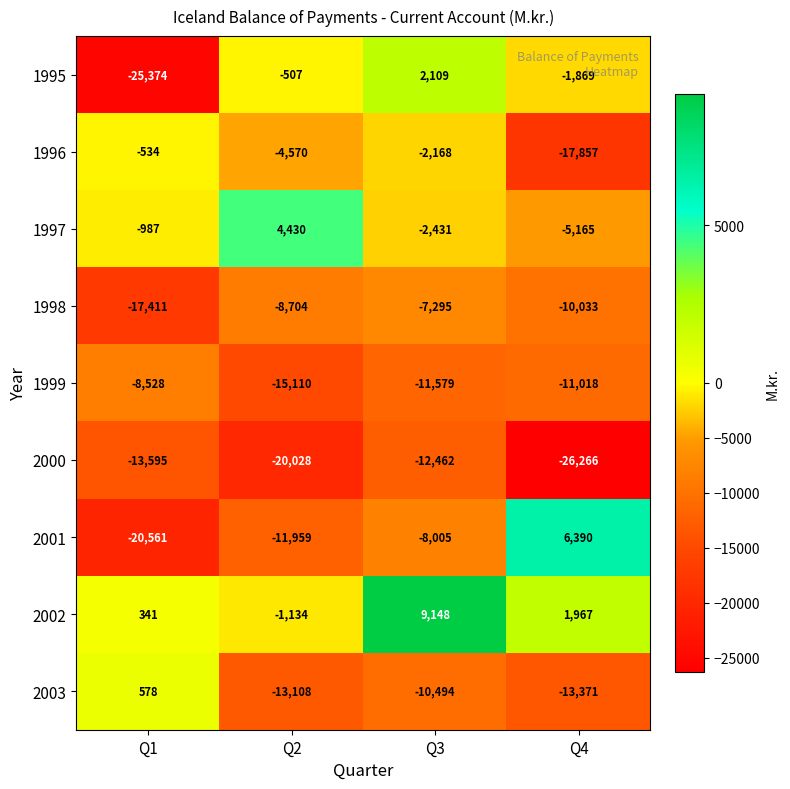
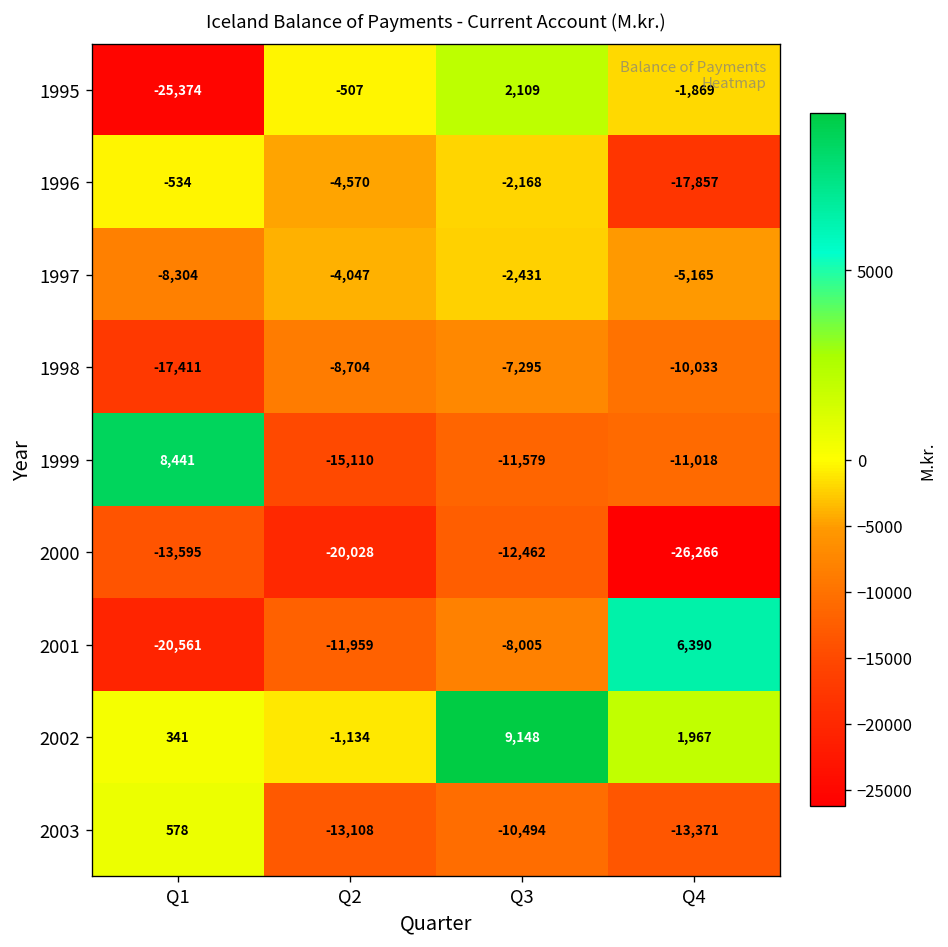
  {
    "1995": {
      "Q1": "-25,374",
      "Q2": "-507",
      "Q3": "2,109"
    },
    "1996": {
      "Q1": "-534",
      "Q2": "-4,570",
      "Q3": "-2,168",
      "Q4": "-17,857"
    },
    "1997": {
-     "Q1": "-987",
-     "Q2": "4,430",
+     "Q1": "-8,304",
+     "Q2": "-4,047",
      "Q3": "-2,431",
      "Q4": "-5,165"
    },
    "1998": {
      "Q1": "-17,411",
      "Q2": "-8,704",
      "Q3": "-7,295",
      "Q4": "-10,033"
    },
    "1999": {
-     "Q1": "-8,528",
+     "Q1": "8,441",
      "Q2": "-15,110",
      "Q3": "-11,579",
      "Q4": "-11,018"
    },
    "2000": {
      "Q1": "-13,595",
      "Q2": "-20,028",
      "Q3": "-12,462",
      "Q4": "-26,266"
    },
    "2001": {
      "Q1": "-20,561",
      "Q2": "-11,959",
      "Q3": "-8,005",
      "Q4": "6,390"
    },
    "2002": {
      "Q1": "341",
      "Q2": "-1,134",
      "Q3": "9,148",
      "Q4": "1,967"
    },
    "2003": {
      "Q1": "578",
      "Q2": "-13,108",
      "Q3": "-10,494",
      "Q4": "-13,371"
    }
  }
